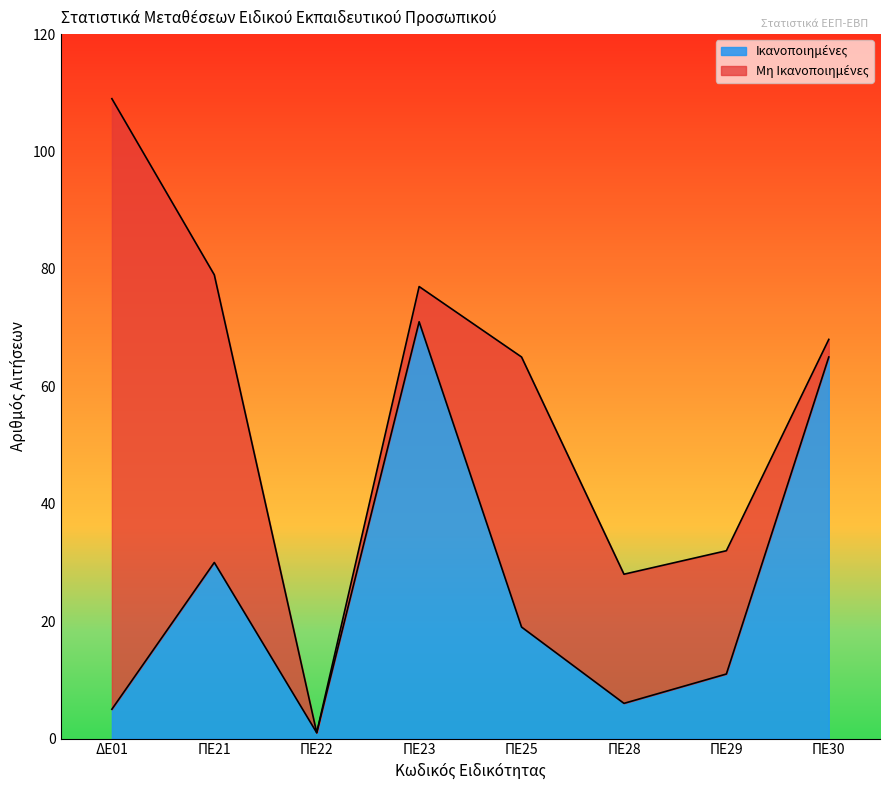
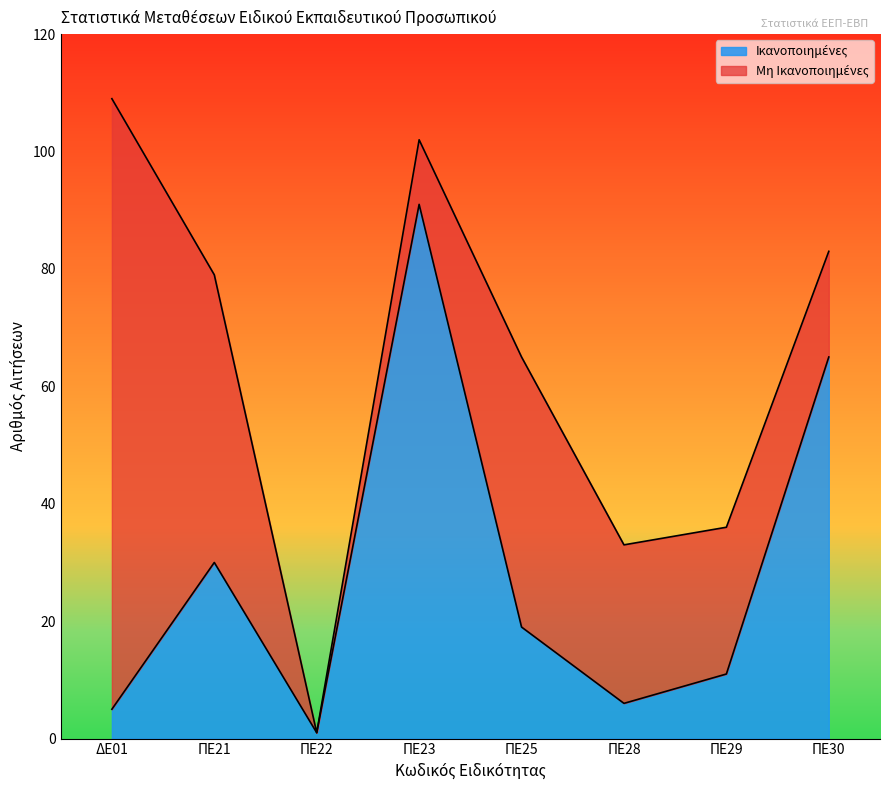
  {
    "Ικανοποιημένες": {
      "ΔΕ01": 5,
      "ΠΕ21": 30,
-     "ΠΕ23": 71,
+     "ΠΕ23": 91,
      "ΠΕ25": 19,
      "ΠΕ28": 6,
      "ΠΕ29": 11,
      "ΠΕ30": 65
    },
    "Μη Ικανοποιημένες": {
      "ΔΕ01": 104,
      "ΠΕ21": 49,
-     "ΠΕ23": 6,
+     "ΠΕ23": 11,
      "ΠΕ25": 46,
-     "ΠΕ28": 22,
-     "ΠΕ29": 21,
-     "ΠΕ30": 3
+     "ΠΕ28": 27,
+     "ΠΕ29": 25,
+     "ΠΕ30": 18
    }
  }
